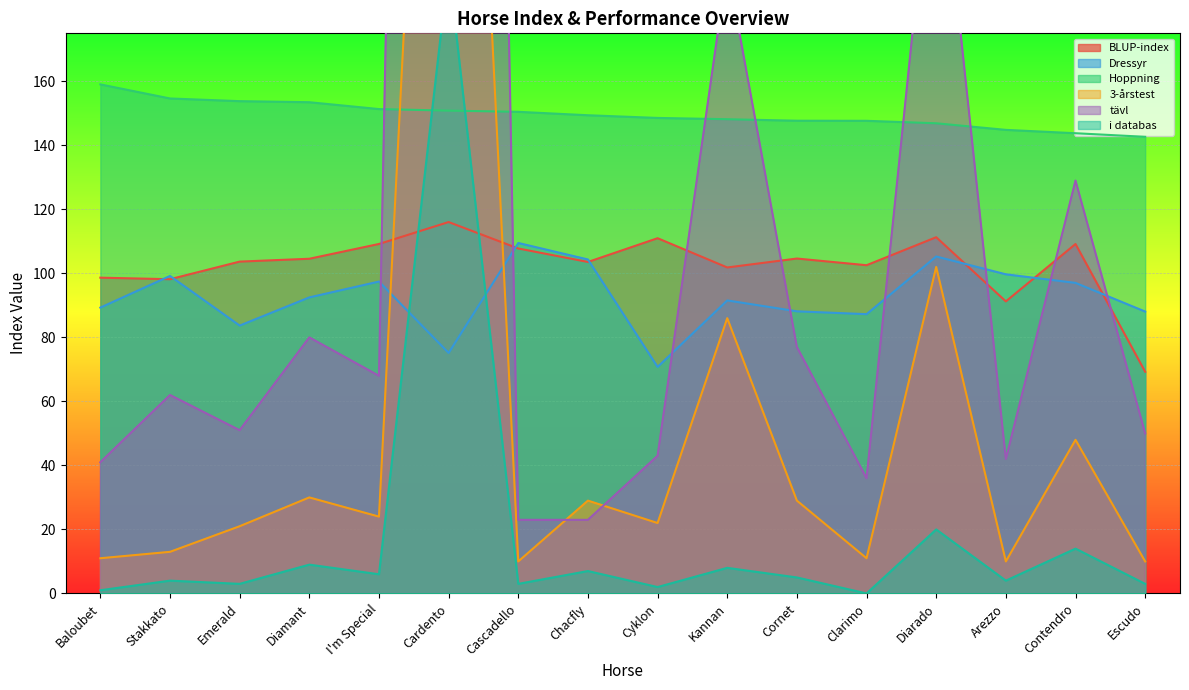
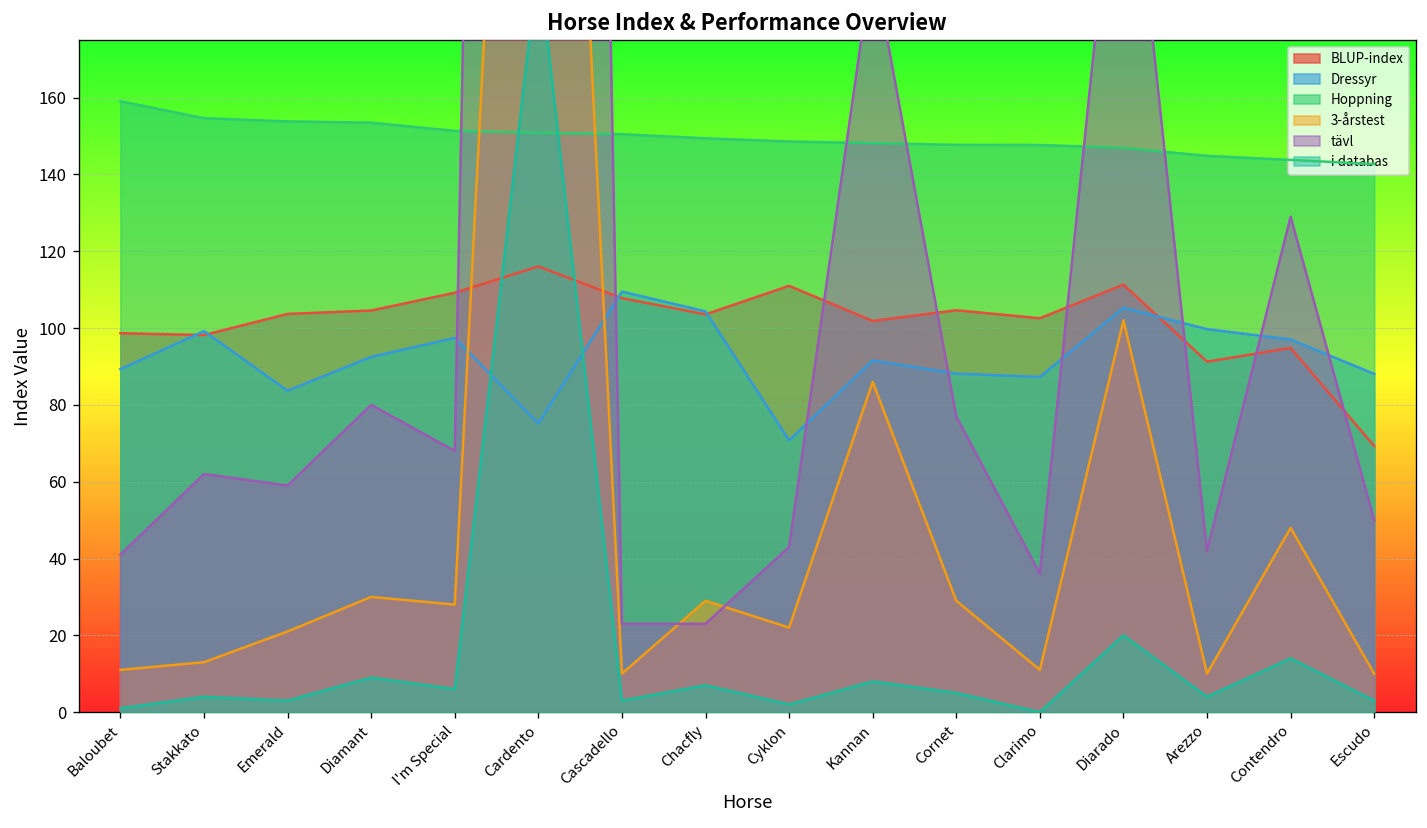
  {
    "BLUP-index": {
      "Baloubet": 99,
      "Stakkato": 98,
      "Emerald": 104,
      "Diamant": 105,
      "I'm Special": 109,
      "Cardento": 116,
      "Cascadello": 108,
      "Cyklon": 111,
      "Kannan": 102,
      "Cornet": 105,
      "Clarimo": 103,
      "Diarado": 111,
      "Arezzo": 91,
-     "Contendro": 109,
+     "Contendro": 95,
      "Escudo": 69
    },
    "Dressyr": {
      "Baloubet": 89,
      "Stakkato": 99,
      "Emerald": 84,
      "Diamant": 93,
      "I'm Special": 97,
      "Cardento": 75,
      "Cascadello": 110,
      "Cyklon": 71,
      "Kannan": 92,
      "Cornet": 88,
      "Clarimo": 87,
      "Diarado": 105,
      "Arezzo": 100,
      "Contendro": 97,
      "Escudo": 88
    },
    "3-årstest": {
      "Baloubet": 11,
      "Stakkato": 13,
      "Emerald": 21,
      "Diamant": 30,
-     "I'm Special": 24,
+     "I'm Special": 28,
      "Cascadello": 10,
      "Chacfly": 29,
      "Cyklon": 22,
      "Kannan": 86,
      "Cornet": 29,
      "Clarimo": 11,
      "Diarado": 102,
      "Arezzo": 10,
      "Contendro": 48,
      "Escudo": 10
    },
    "tävl": {
      "Baloubet": 41,
      "Stakkato": 62,
-     "Emerald": 51,
+     "Emerald": 59,
      "Diamant": 80,
      "I'm Special": 68,
      "Cascadello": 23,
      "Chacfly": 23,
      "Cyklon": 43,
      "Cornet": 77,
      "Clarimo": 36,
      "Arezzo": 42,
      "Contendro": 129,
      "Escudo": 50
    }
  }
